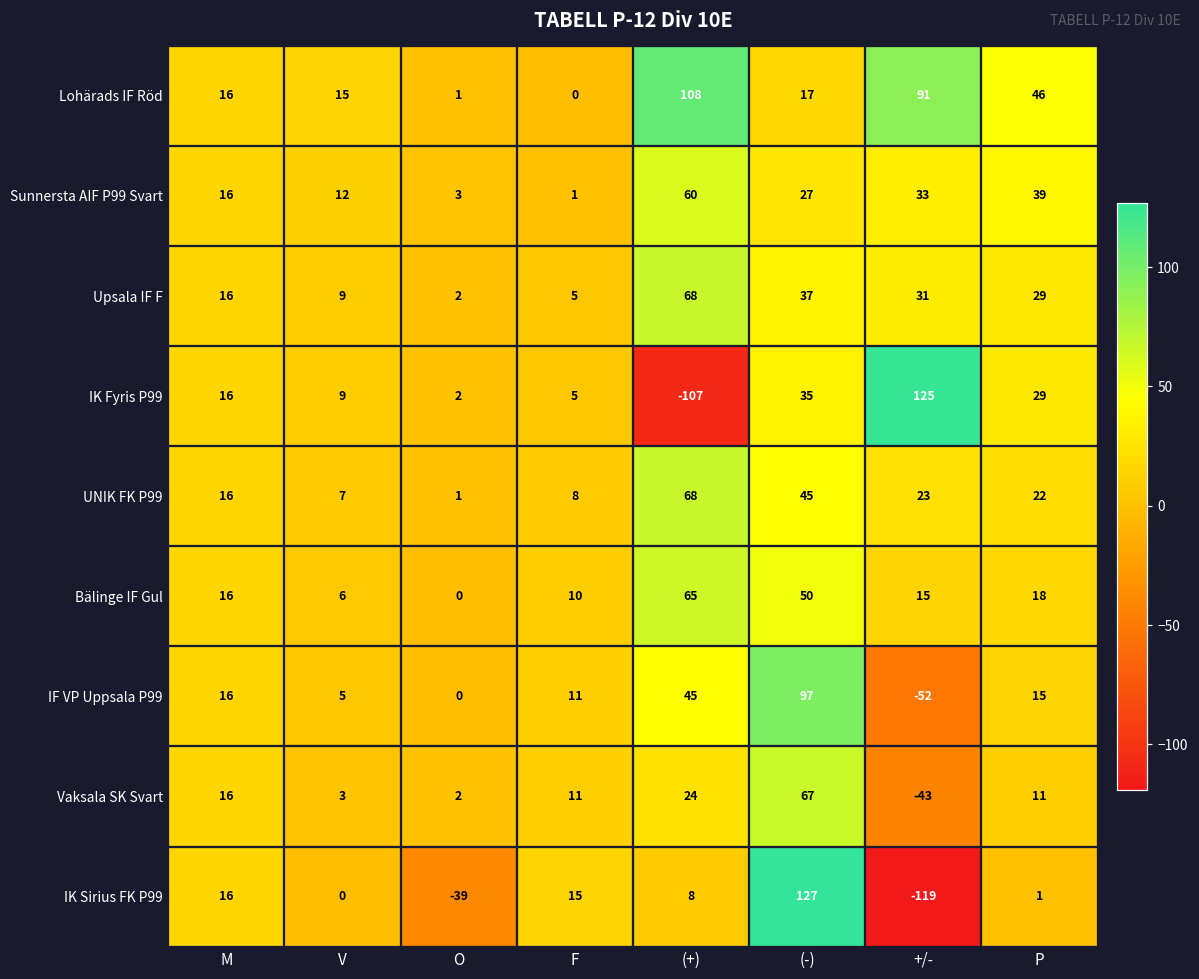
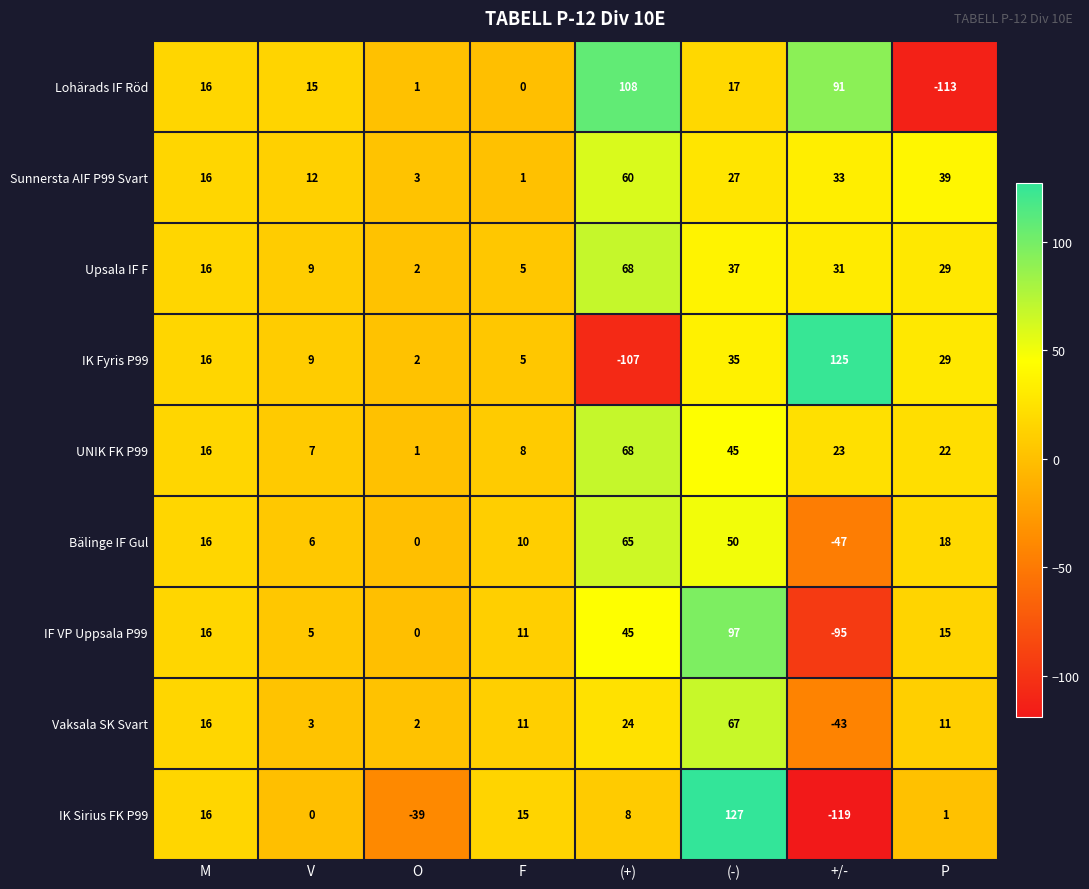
  {
    "Lohärads IF Röd": {
      "M": 16,
      "V": 15,
      "O": 1,
      "F": 0,
      "(+)": 108,
      "(-)": 17,
      "+/-": 91,
-     "P": 46
+     "P": -113
    },
    "Sunnersta AIF P99 Svart": {
      "M": 16,
      "V": 12,
      "O": 3,
      "F": 1,
      "(+)": 60,
      "(-)": 27,
      "+/-": 33,
      "P": 39
    },
    "Upsala IF F": {
      "M": 16,
      "V": 9,
      "O": 2,
      "F": 5,
      "(+)": 68,
      "(-)": 37,
      "+/-": 31,
      "P": 29
    },
    "IK Fyris P99": {
      "M": 16,
      "V": 9,
      "O": 2,
      "F": 5,
      "(+)": -107,
      "(-)": 35,
      "+/-": 125,
      "P": 29
    },
    "UNIK FK P99": {
      "M": 16,
      "V": 7,
      "O": 1,
      "F": 8,
      "(+)": 68,
      "(-)": 45,
      "+/-": 23,
      "P": 22
    },
    "Bälinge IF Gul": {
      "M": 16,
      "V": 6,
      "O": 0,
      "F": 10,
      "(+)": 65,
      "(-)": 50,
-     "+/-": 15,
+     "+/-": -47,
      "P": 18
    },
    "IF VP Uppsala P99": {
      "M": 16,
      "V": 5,
      "O": 0,
      "F": 11,
      "(+)": 45,
      "(-)": 97,
-     "+/-": -52,
+     "+/-": -95,
      "P": 15
    },
    "Vaksala SK Svart": {
      "M": 16,
      "V": 3,
      "O": 2,
      "F": 11,
      "(+)": 24,
      "(-)": 67,
      "+/-": -43,
      "P": 11
    },
    "IK Sirius FK P99": {
      "M": 16,
      "V": 0,
      "O": -39,
      "F": 15,
      "(+)": 8,
      "(-)": 127,
      "+/-": -119,
      "P": 1
    }
  }
